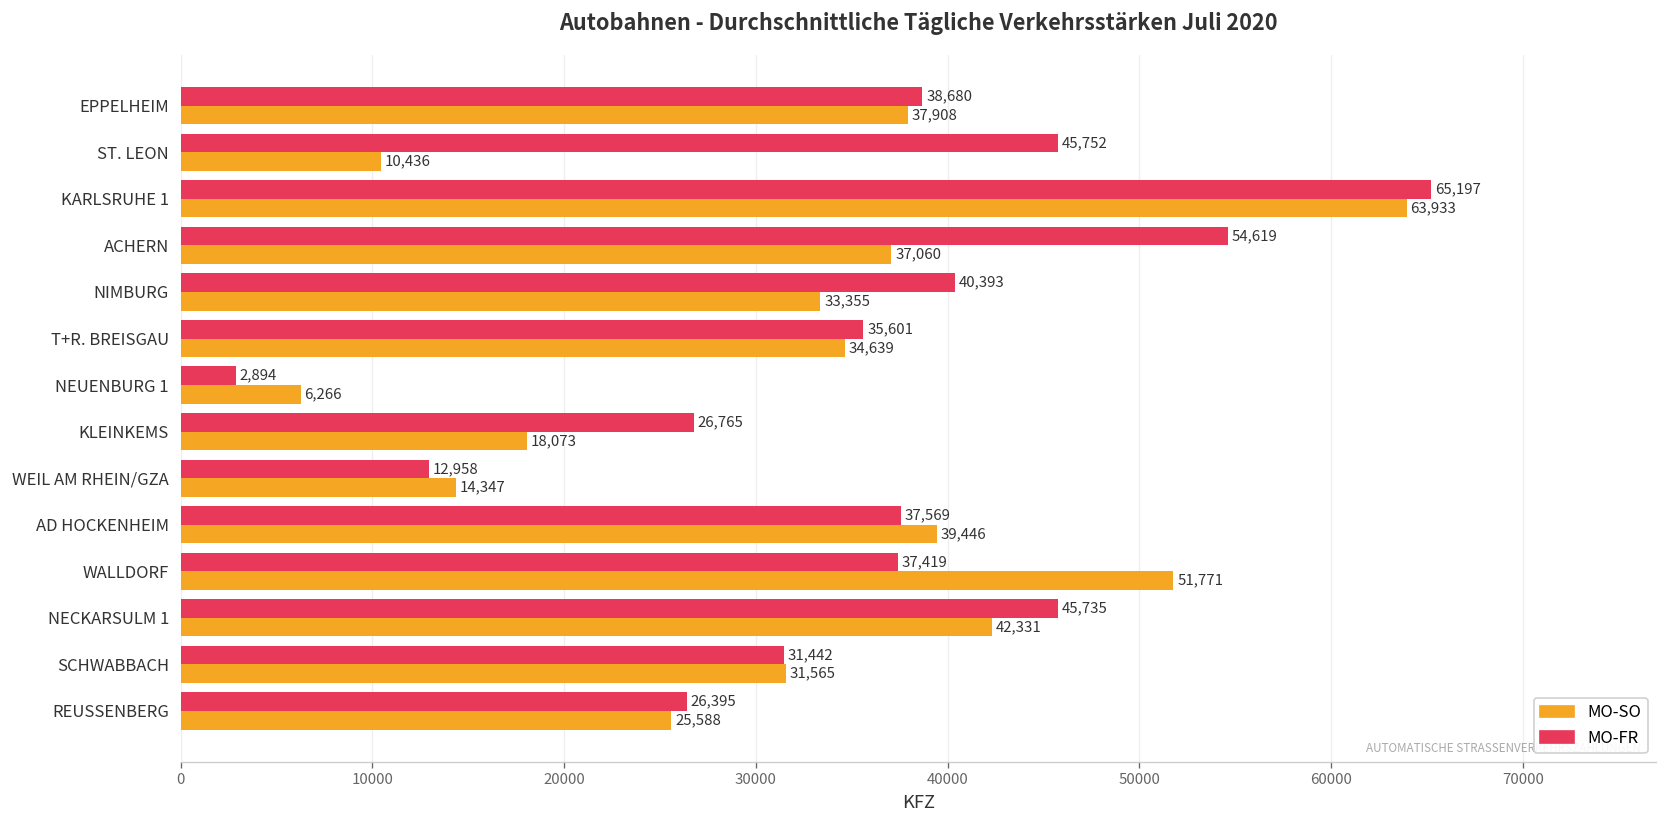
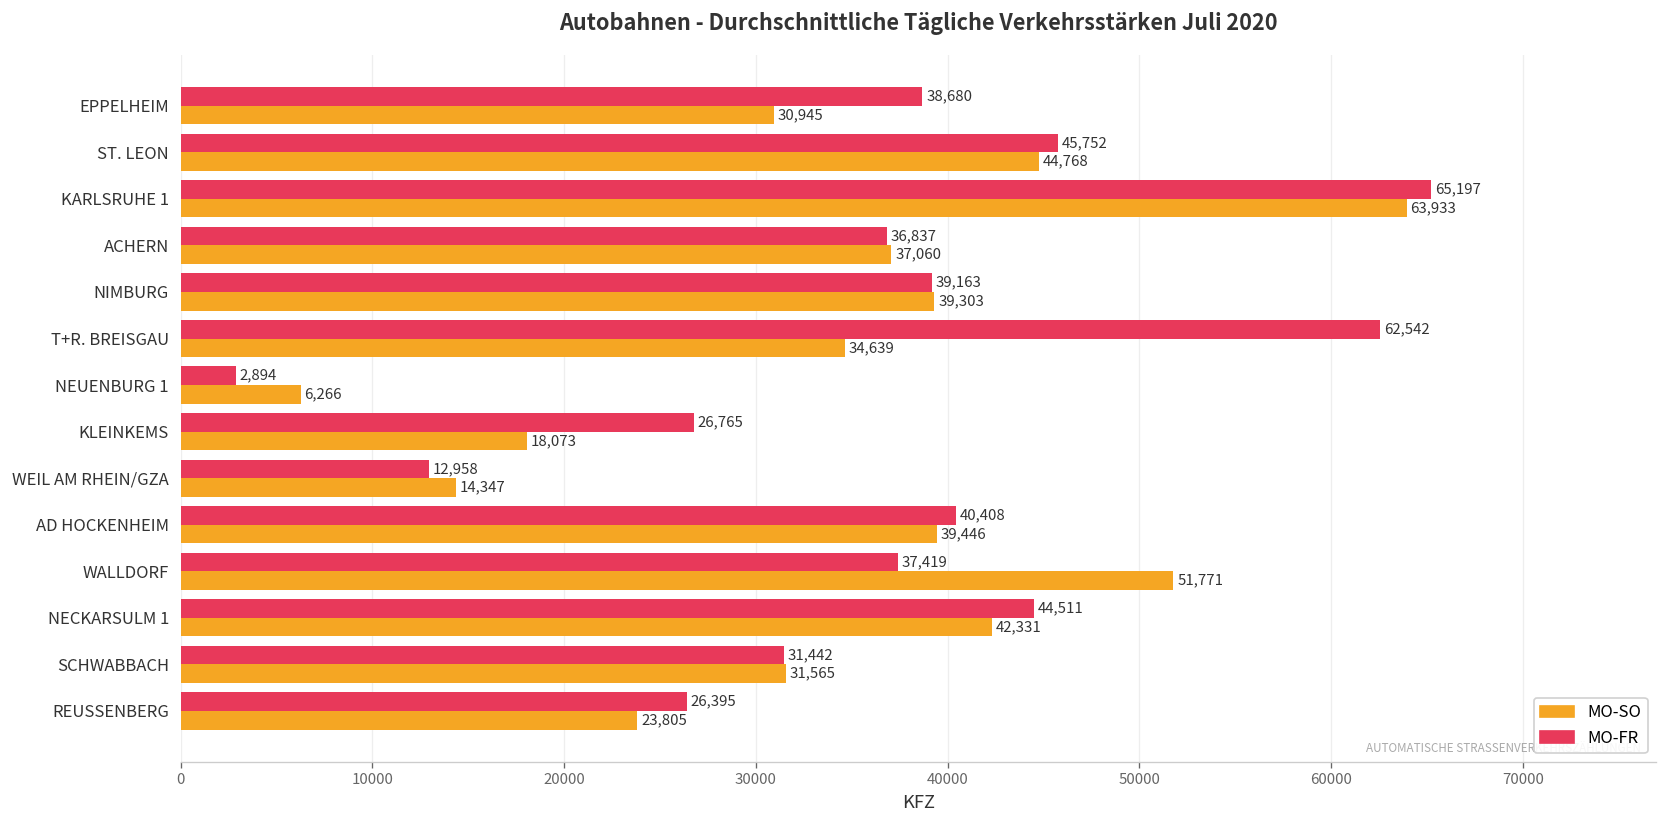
  {
    "MO-SO": {
-     "EPPELHEIM": "37,908",
-     "ST. LEON": "10,436",
+     "EPPELHEIM": "30,945",
+     "ST. LEON": "44,768",
      "KARLSRUHE 1": "63,933",
      "ACHERN": "37,060",
-     "NIMBURG": "33,355",
+     "NIMBURG": "39,303",
      "T+R. BREISGAU": "34,639",
      "NEUENBURG 1": "6,266",
      "KLEINKEMS": "18,073",
      "WEIL AM RHEIN/GZA": "14,347",
      "AD HOCKENHEIM": "39,446",
      "WALLDORF": "51,771",
      "NECKARSULM 1": "42,331",
      "SCHWABBACH": "31,565",
-     "REUSSENBERG": "25,588"
+     "REUSSENBERG": "23,805"
    },
    "MO-FR": {
      "EPPELHEIM": "38,680",
      "ST. LEON": "45,752",
      "KARLSRUHE 1": "65,197",
-     "ACHERN": "54,619",
-     "NIMBURG": "40,393",
-     "T+R. BREISGAU": "35,601",
+     "ACHERN": "36,837",
+     "NIMBURG": "39,163",
+     "T+R. BREISGAU": "62,542",
      "NEUENBURG 1": "2,894",
      "KLEINKEMS": "26,765",
      "WEIL AM RHEIN/GZA": "12,958",
-     "AD HOCKENHEIM": "37,569",
+     "AD HOCKENHEIM": "40,408",
      "WALLDORF": "37,419",
-     "NECKARSULM 1": "45,735",
+     "NECKARSULM 1": "44,511",
      "SCHWABBACH": "31,442",
      "REUSSENBERG": "26,395"
    }
  }
